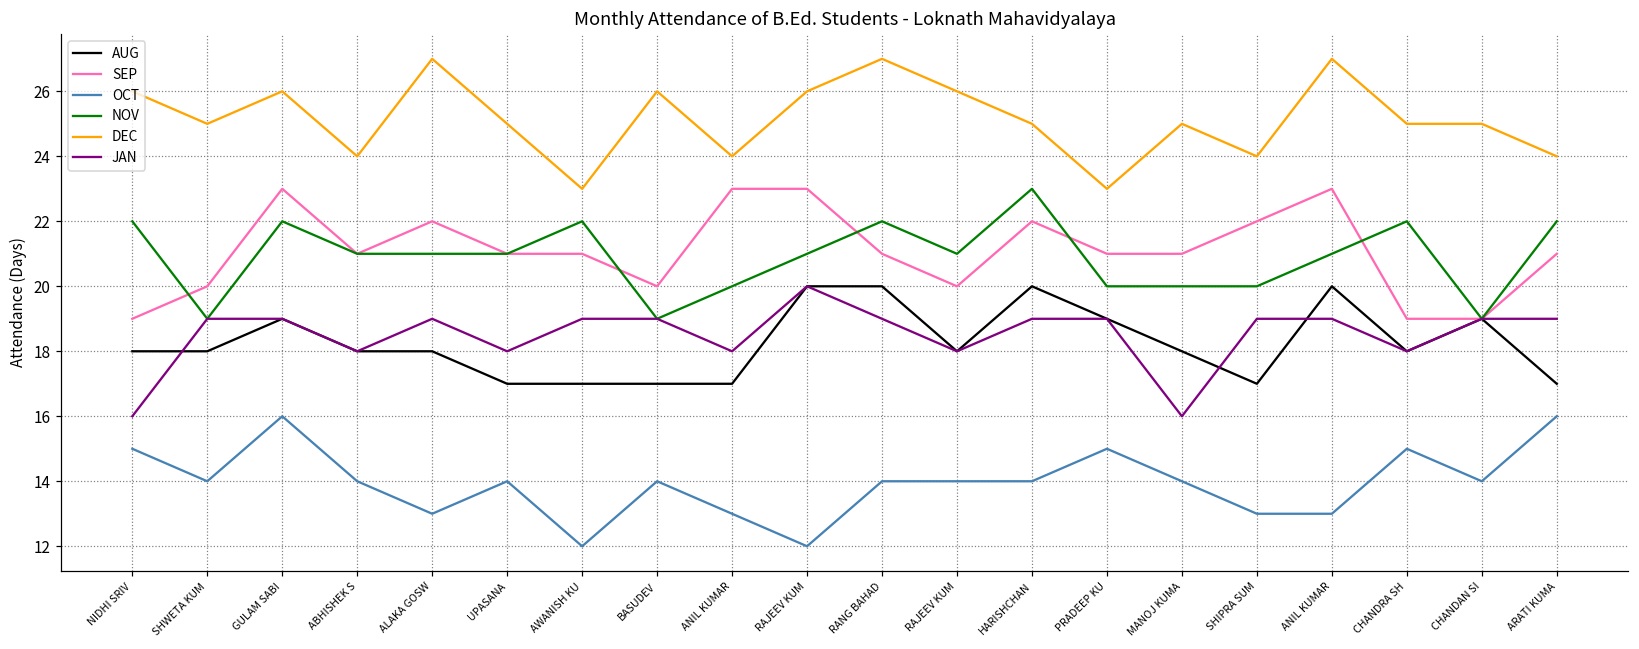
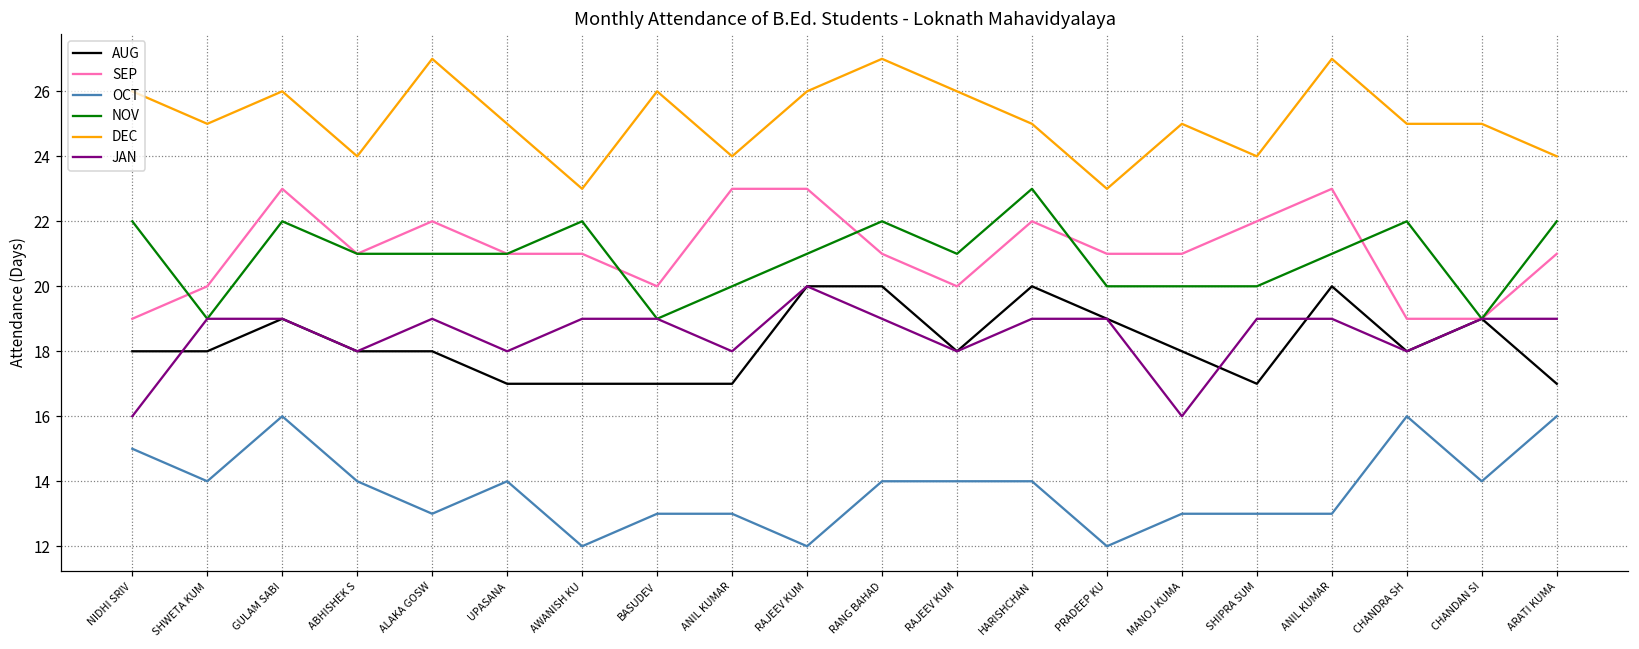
  {
    "AUG": {
      "NIDHI SRIV": 18,
      "SHWETA KUM": 18,
      "ALAKA GOSW": 18,
      "UPASANA": 17,
      "AWANISH KU": 17,
      "BASUDEV": 17,
      "RANG BAHAD": 20,
      "HARISHCHAN": 20,
      "MANOJ KUMA": 18,
      "SHIPRA SUM": 17,
      "ARATI KUMA": 17
    },
    "SEP": {
      "NIDHI SRIV": 19,
      "SHWETA KUM": 20,
      "GULAM SABI": 23,
      "ALAKA GOSW": 22,
      "AWANISH KU": 21,
      "BASUDEV": 20,
      "RANG BAHAD": 21,
      "HARISHCHAN": 22,
      "PRADEEP KU": 21,
      "MANOJ KUMA": 21,
      "SHIPRA SUM": 22,
      "CHANDRA SH": 19,
      "ARATI KUMA": 21
    },
    "OCT": {
      "NIDHI SRIV": 15,
      "SHWETA KUM": 14,
      "GULAM SABI": 16,
      "ABHISHEK S": 14,
      "ALAKA GOSW": 13,
      "UPASANA": 14,
      "AWANISH KU": 12,
-     "BASUDEV": 14,
+     "BASUDEV": 13,
      "RANG BAHAD": 14,
      "HARISHCHAN": 14,
-     "PRADEEP KU": 15,
-     "MANOJ KUMA": 14,
+     "PRADEEP KU": 12,
+     "MANOJ KUMA": 13,
      "SHIPRA SUM": 13,
-     "CHANDRA SH": 15,
+     "CHANDRA SH": 16,
      "CHANDAN SI": 14,
      "ARATI KUMA": 16
    },
    "NOV": {
      "NIDHI SRIV": 22,
      "GULAM SABI": 22,
      "ALAKA GOSW": 21,
      "AWANISH KU": 22,
      "RANG BAHAD": 22,
      "HARISHCHAN": 23,
      "PRADEEP KU": 20,
      "MANOJ KUMA": 20,
      "SHIPRA SUM": 20,
      "CHANDRA SH": 22,
      "ARATI KUMA": 22
    },
    "DEC": {
      "SHWETA KUM": 25,
      "GULAM SABI": 26,
      "ABHISHEK S": 24,
      "ALAKA GOSW": 27,
      "UPASANA": 25,
      "AWANISH KU": 23,
      "BASUDEV": 26,
      "RANG BAHAD": 27,
      "HARISHCHAN": 25,
      "PRADEEP KU": 23,
      "MANOJ KUMA": 25,
      "SHIPRA SUM": 24,
      "CHANDRA SH": 25,
      "CHANDAN SI": 25,
      "ARATI KUMA": 24
    },
    "JAN": {
      "NIDHI SRIV": 16,
      "ALAKA GOSW": 19,
      "UPASANA": 18,
      "AWANISH KU": 19,
      "RANG BAHAD": 19,
      "HARISHCHAN": 19,
      "MANOJ KUMA": 16,
      "SHIPRA SUM": 19,
      "ARATI KUMA": 19
    }
  }
